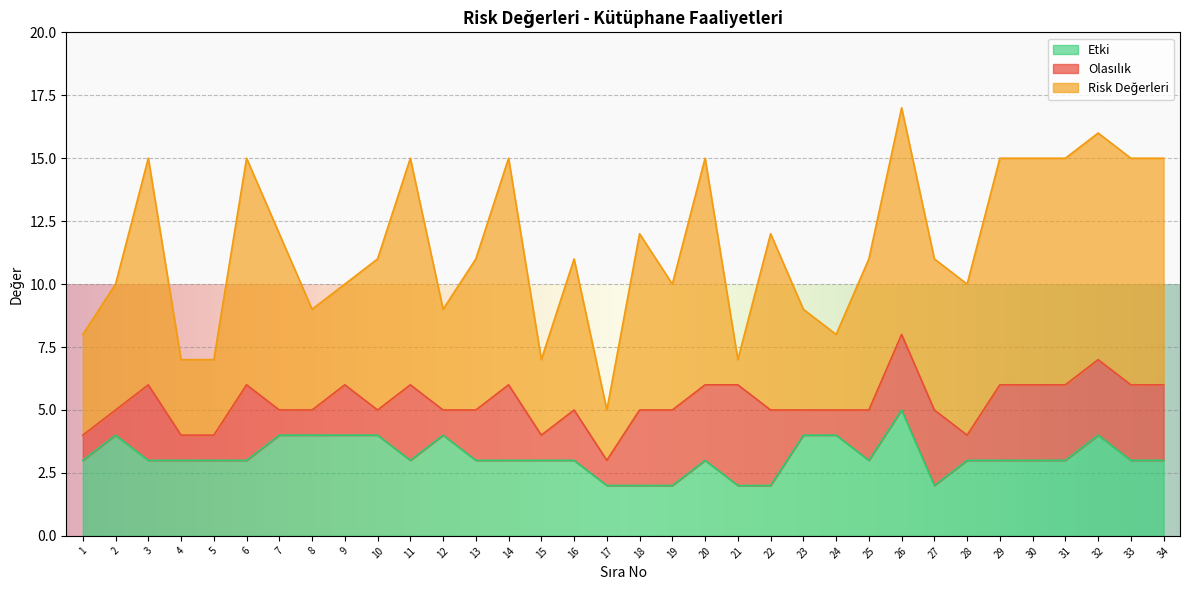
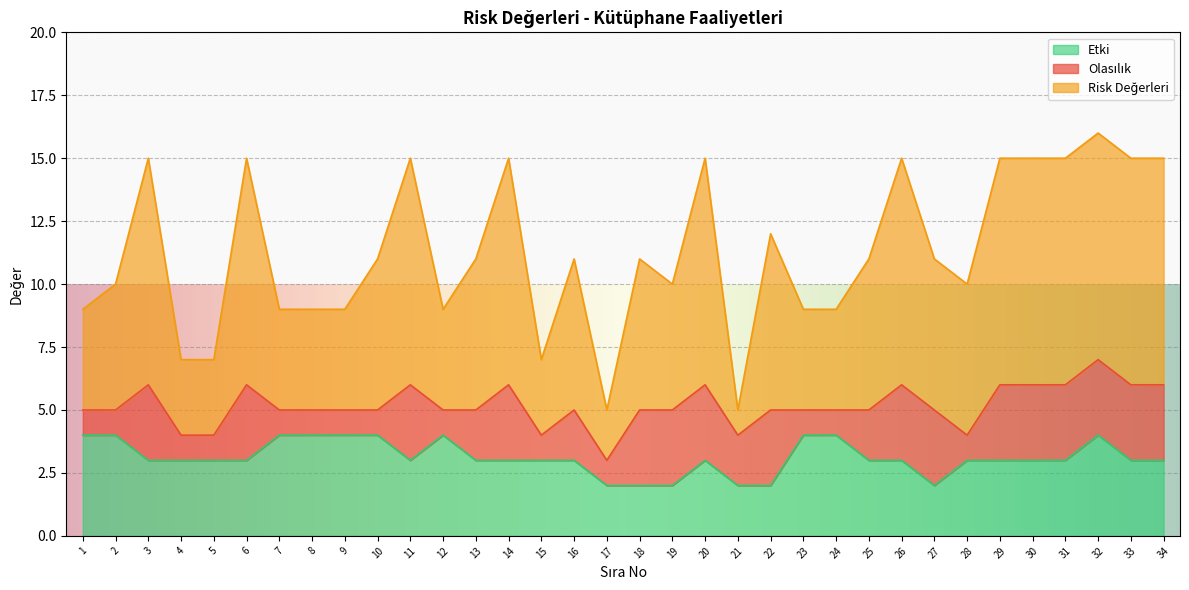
  {
    "Etki": {
-     "1": 3,
+     "1": 4,
      "2": 4,
      "3": 3,
      "4": 3,
      "5": 3,
      "6": 3,
      "7": 4,
      "8": 4,
      "9": 4,
      "10": 4,
      "11": 3,
      "12": 4,
      "13": 3,
      "14": 3,
      "15": 3,
      "16": 3,
      "17": 2,
      "18": 2,
      "19": 2,
      "20": 3,
      "21": 2,
      "22": 2,
      "23": 4,
      "24": 4,
      "25": 3,
-     "26": 5,
+     "26": 3,
      "27": 2,
      "28": 3,
      "29": 3,
      "30": 3,
      "31": 3,
      "32": 4,
      "33": 3,
      "34": 3
    },
    "Olasılık": {
      "2": 5,
      "3": 6,
      "4": 4,
      "5": 4,
      "6": 6,
      "7": 5,
      "8": 5,
-     "9": 2,
+     "9": 1,
      "10": 5,
      "11": 6,
      "12": 5,
      "13": 5,
      "14": 6,
      "15": 4,
      "16": 5,
      "17": 3,
      "18": 5,
      "19": 5,
      "20": 6,
-     "21": 4,
+     "21": 2,
      "22": 5,
      "23": 5,
      "24": 5,
      "25": 5,
      "27": 5,
      "28": 4,
      "29": 6,
      "30": 6,
      "31": 6,
      "32": 7,
      "33": 6,
      "34": 6
    },
    "Risk Değerleri": {
      "1": 4,
      "2": 5,
      "3": 9,
      "4": 3,
      "5": 3,
      "6": 9,
-     "7": 7,
+     "7": 4,
      "8": 4,
      "9": 4,
      "10": 6,
      "11": 9,
      "12": 4,
      "13": 6,
      "14": 9,
      "15": 3,
      "16": 6,
      "17": 2,
-     "18": 7,
+     "18": 6,
      "19": 5,
      "20": 9,
      "21": 1,
      "22": 7,
      "23": 4,
-     "24": 3,
+     "24": 4,
      "25": 6,
      "26": 9,
      "27": 6,
      "28": 6,
      "29": 9,
      "30": 9,
      "31": 9,
      "32": 9,
      "33": 9,
      "34": 9
    }
  }
